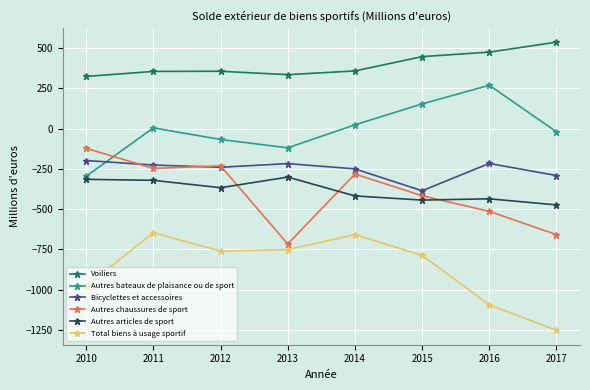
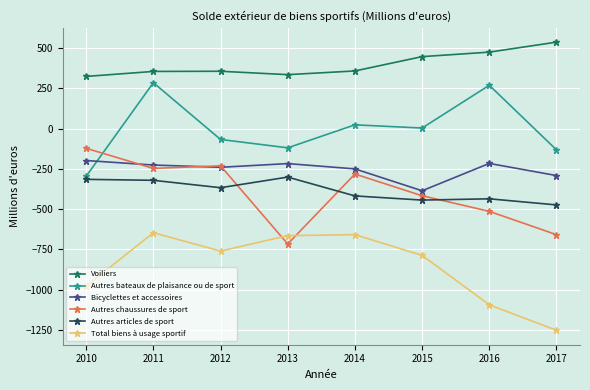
  {
    "Autres bateaux de plaisance ou de sport": {
      "2010": -300,
-     "2011": 10,
+     "2011": 290,
      "2012": -70,
      "2013": -120,
      "2014": 20,
-     "2015": 150,
+     "2015": 0,
      "2016": 270,
-     "2017": -20
+     "2017": -130
    },
    "Bicyclettes et accessoires": {
      "2010": -200,
      "2011": -230,
      "2013": -220,
      "2014": -250,
      "2015": -390,
      "2016": -220,
      "2017": -290
    },
    "Autres chaussures de sport": {
      "2010": -120,
      "2011": -250,
      "2013": -720,
      "2014": -280,
      "2015": -420,
      "2016": -510,
      "2017": -660
    },
    "Total biens à usage sportif": {
      "2011": -650,
      "2012": -760,
-     "2013": -750,
+     "2013": -670,
      "2014": -660,
      "2015": -790,
      "2016": -1100,
      "2017": -1250
    }
  }
